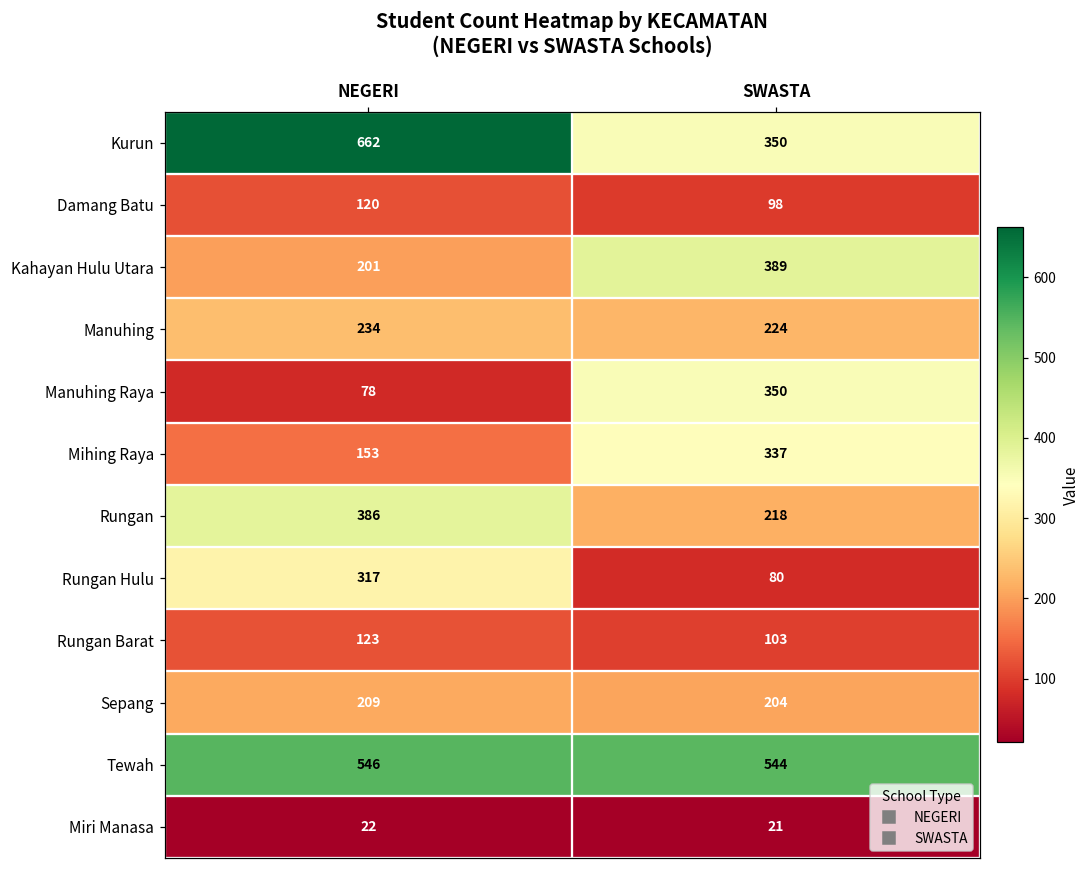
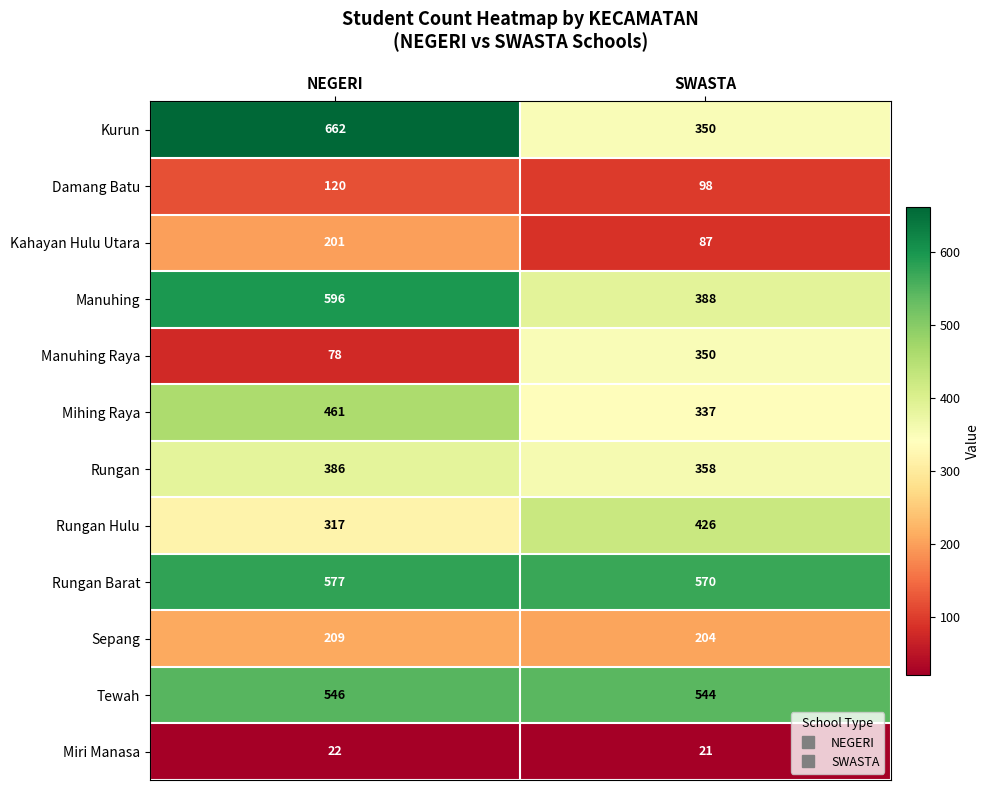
  {
    "Kurun": {
      "NEGERI": 662,
      "SWASTA": 350
    },
    "Damang Batu": {
      "NEGERI": 120,
      "SWASTA": 98
    },
    "Kahayan Hulu Utara": {
      "NEGERI": 201,
-     "SWASTA": 389
+     "SWASTA": 87
    },
    "Manuhing": {
-     "NEGERI": 234,
-     "SWASTA": 224
+     "NEGERI": 596,
+     "SWASTA": 388
    },
    "Manuhing Raya": {
      "NEGERI": 78,
      "SWASTA": 350
    },
    "Mihing Raya": {
-     "NEGERI": 153,
+     "NEGERI": 461,
      "SWASTA": 337
    },
    "Rungan": {
      "NEGERI": 386,
-     "SWASTA": 218
+     "SWASTA": 358
    },
    "Rungan Hulu": {
      "NEGERI": 317,
-     "SWASTA": 80
+     "SWASTA": 426
    },
    "Rungan Barat": {
-     "NEGERI": 123,
-     "SWASTA": 103
+     "NEGERI": 577,
+     "SWASTA": 570
    },
    "Sepang": {
      "NEGERI": 209,
      "SWASTA": 204
    },
    "Tewah": {
      "NEGERI": 546,
      "SWASTA": 544
    },
    "Miri Manasa": {
      "NEGERI": 22,
      "SWASTA": 21
    }
  }
